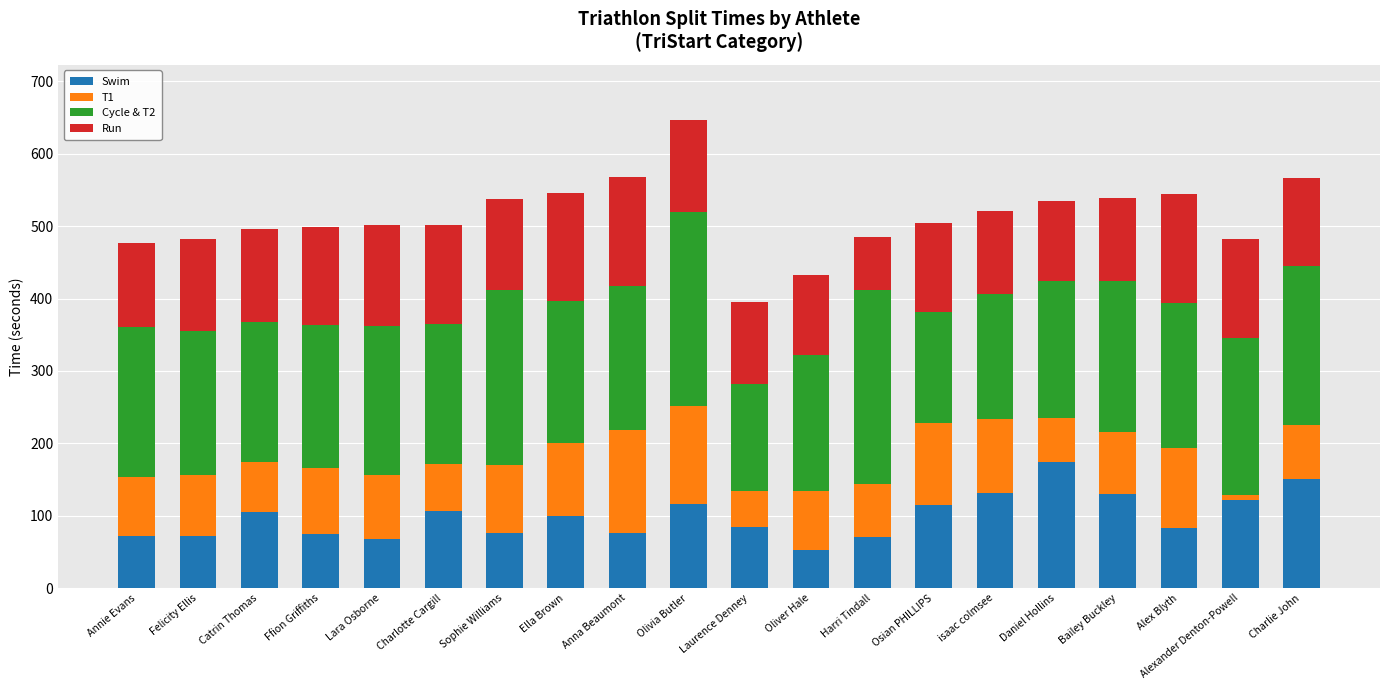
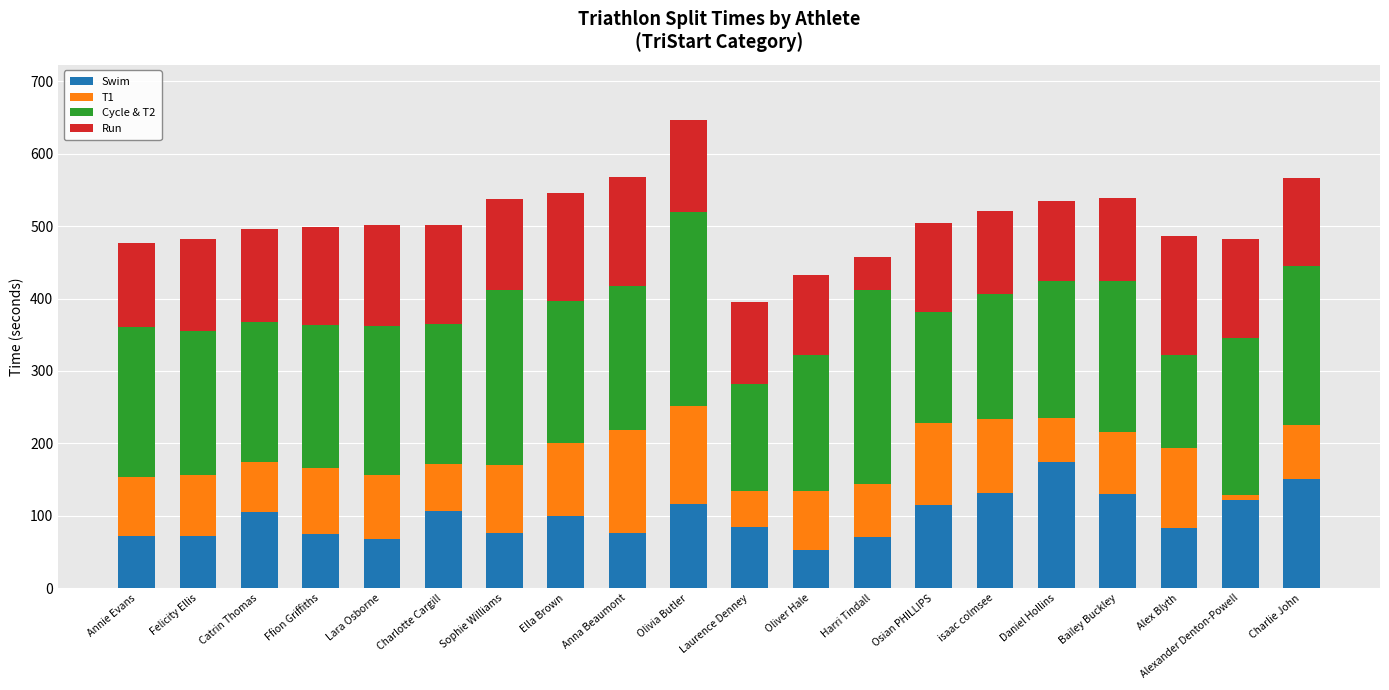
  {
    "Swim": {
      "Annie Evans": 70,
      "Felicity Ellis": 70,
      "Catrin Thomas": 100,
      "Ffion Griffiths": 70,
      "Lara Osborne": 70,
      "Charlotte Cargill": 110,
      "Sophie Williams": 80,
      "Ella Brown": 100,
      "Anna Beaumont": 80,
      "Olivia Butler": 120,
      "Laurence Denney": 80,
      "Oliver Hale": 50,
      "Harri Tindall": 70,
      "Osian PHILLIPS": 110,
      "isaac colmsee": 130,
      "Daniel Hollins": 170,
      "Bailey Buckley": 130,
      "Alex Blyth": 80,
      "Alexander Denton-Powell": 120,
      "Charlie John": 150
    },
    "T1": {
      "Annie Evans": 80,
      "Felicity Ellis": 80,
      "Catrin Thomas": 70,
      "Ffion Griffiths": 90,
      "Lara Osborne": 90,
      "Charlotte Cargill": 60,
      "Sophie Williams": 90,
      "Ella Brown": 100,
      "Anna Beaumont": 140,
      "Olivia Butler": 140,
      "Laurence Denney": 50,
      "Oliver Hale": 80,
      "Harri Tindall": 70,
      "Osian PHILLIPS": 110,
      "isaac colmsee": 100,
      "Daniel Hollins": 60,
      "Bailey Buckley": 90,
      "Alex Blyth": 110,
      "Alexander Denton-Powell": 10,
      "Charlie John": 70
    },
    "Cycle & T2": {
      "Annie Evans": 210,
      "Felicity Ellis": 200,
      "Catrin Thomas": 190,
      "Ffion Griffiths": 200,
      "Lara Osborne": 210,
      "Charlotte Cargill": 190,
      "Sophie Williams": 240,
      "Ella Brown": 200,
      "Anna Beaumont": 200,
      "Olivia Butler": 270,
      "Laurence Denney": 150,
      "Oliver Hale": 190,
      "Harri Tindall": 270,
      "Osian PHILLIPS": 150,
      "isaac colmsee": 170,
      "Daniel Hollins": 190,
      "Bailey Buckley": 210,
-     "Alex Blyth": 200,
+     "Alex Blyth": 130,
      "Alexander Denton-Powell": 220,
      "Charlie John": 220
    },
    "Run": {
      "Annie Evans": 120,
      "Felicity Ellis": 130,
      "Catrin Thomas": 130,
      "Ffion Griffiths": 140,
      "Lara Osborne": 140,
      "Charlotte Cargill": 140,
      "Sophie Williams": 130,
      "Ella Brown": 150,
      "Anna Beaumont": 150,
      "Olivia Butler": 130,
      "Laurence Denney": 110,
      "Oliver Hale": 110,
-     "Harri Tindall": 70,
+     "Harri Tindall": 50,
      "Osian PHILLIPS": 120,
      "isaac colmsee": 110,
      "Daniel Hollins": 110,
      "Bailey Buckley": 110,
-     "Alex Blyth": 150,
+     "Alex Blyth": 170,
      "Alexander Denton-Powell": 140,
      "Charlie John": 120
    }
  }
